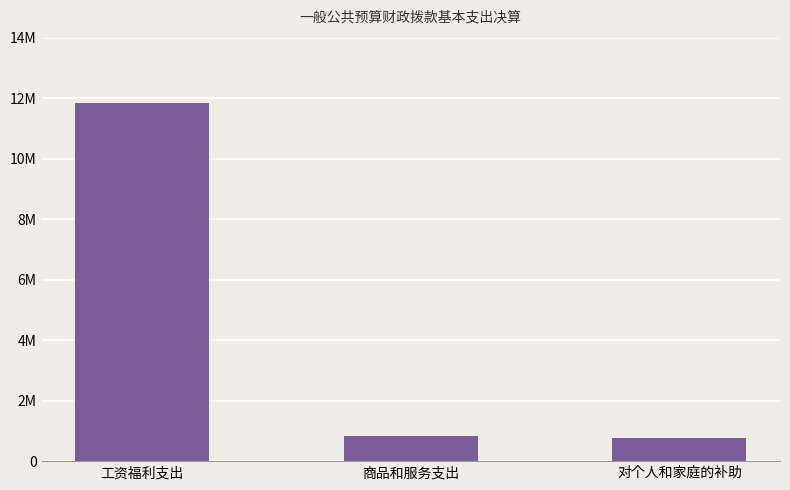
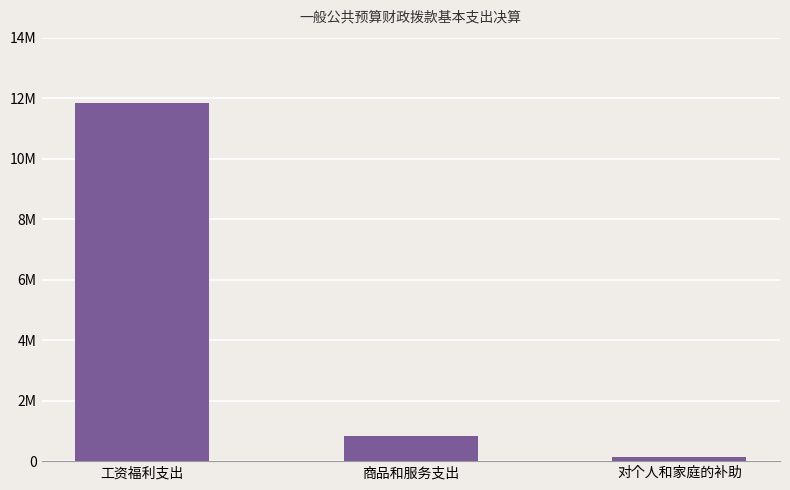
  {
    "工资福利支出": 11800000,
    "商品和服务支出": 800000,
-   "对个人和家庭的补助": 800000
+   "对个人和家庭的补助": 100000
  }
